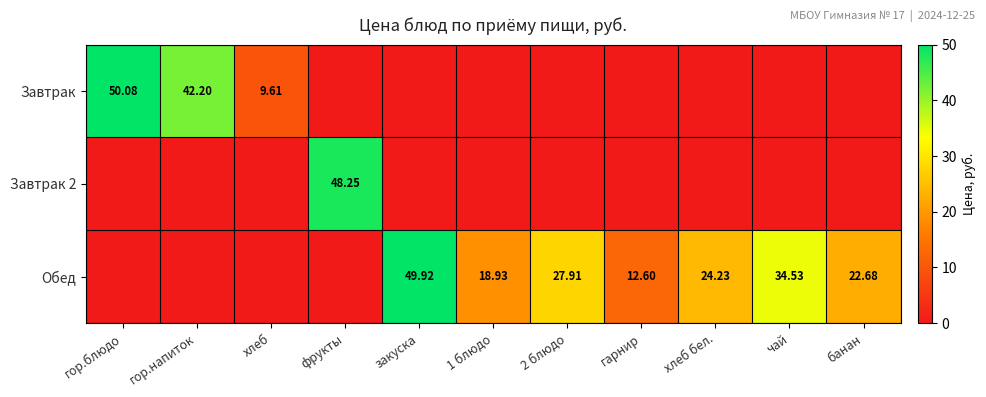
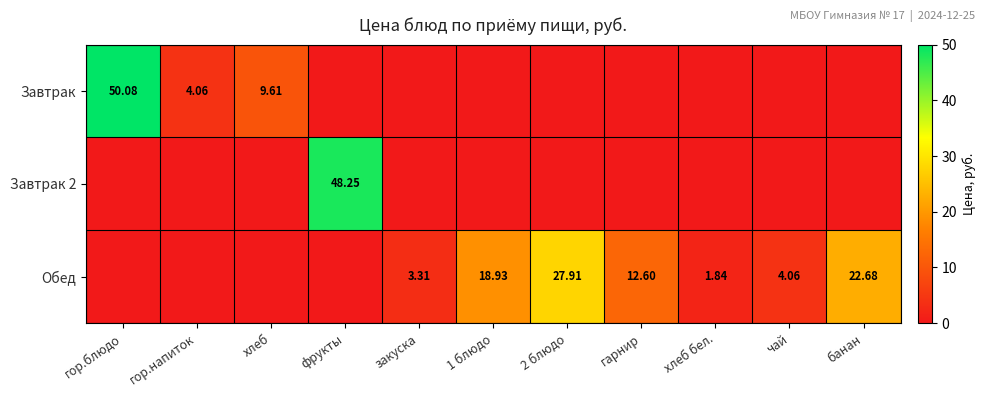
  {
    "Завтрак": {
      "гор.блюдо": 50.08,
-     "гор.напиток": 42.20,
+     "гор.напиток": 4.06,
      "хлеб": 9.61
    },
    "Завтрак 2": {
      "фрукты": 48.25
    },
    "Обед": {
-     "закуска": 49.92,
+     "закуска": 3.31,
      "1 блюдо": 18.93,
      "2 блюдо": 27.91,
      "гарнир": 12.60,
-     "хлеб бел.": 24.23,
-     "чай": 34.53,
+     "хлеб бел.": 1.84,
+     "чай": 4.06,
      "банан": 22.68
    }
  }
